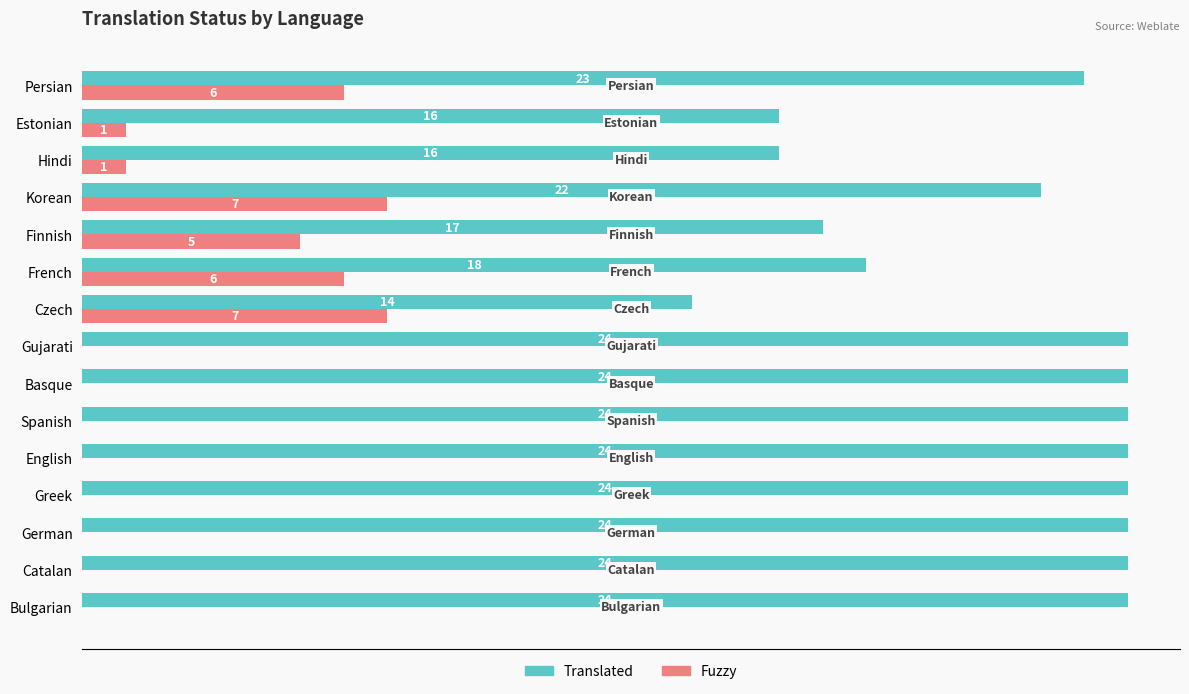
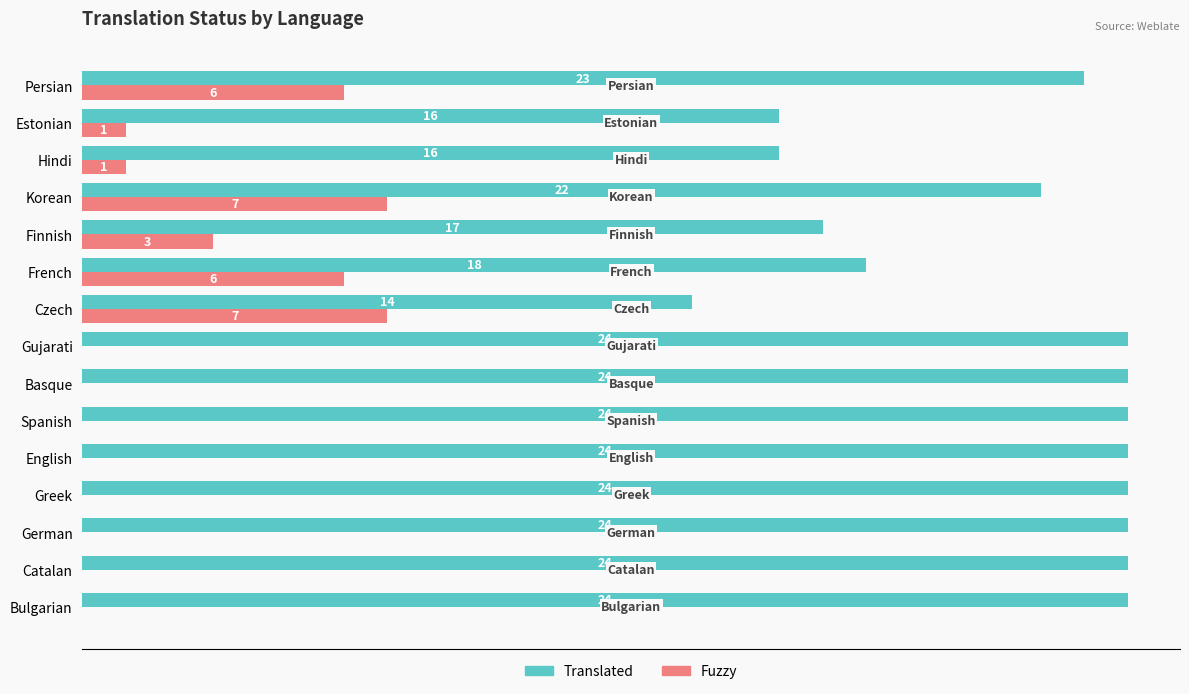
  {
    "Translated": {
      "Persian": 23,
      "Estonian": 16,
      "Hindi": 16,
      "Korean": 22,
      "Finnish": 17,
      "French": 18,
      "Czech": 14
    },
    "Fuzzy": {
      "Persian": 6,
      "Estonian": 1,
      "Hindi": 1,
      "Korean": 7,
-     "Finnish": 5,
+     "Finnish": 3,
      "French": 6,
      "Czech": 7
    }
  }
